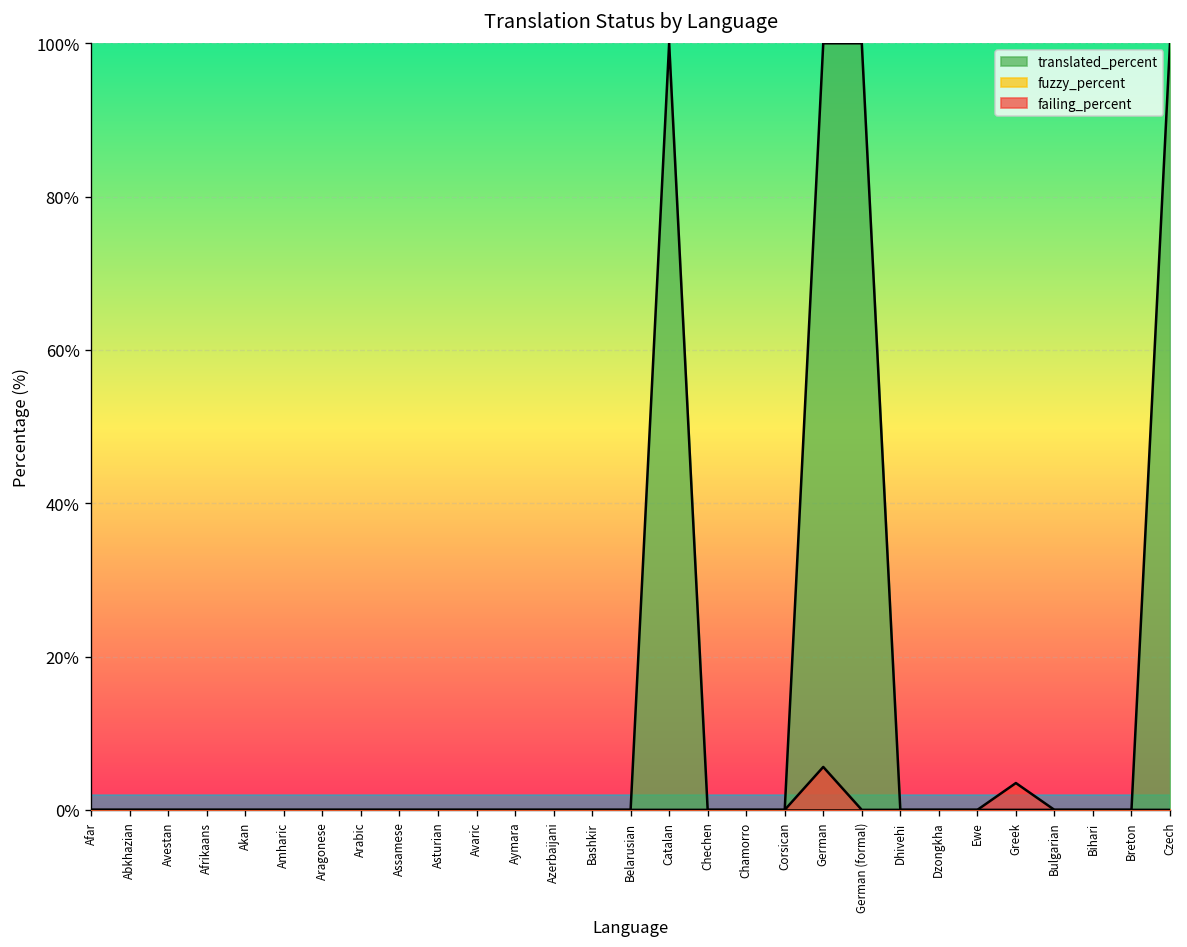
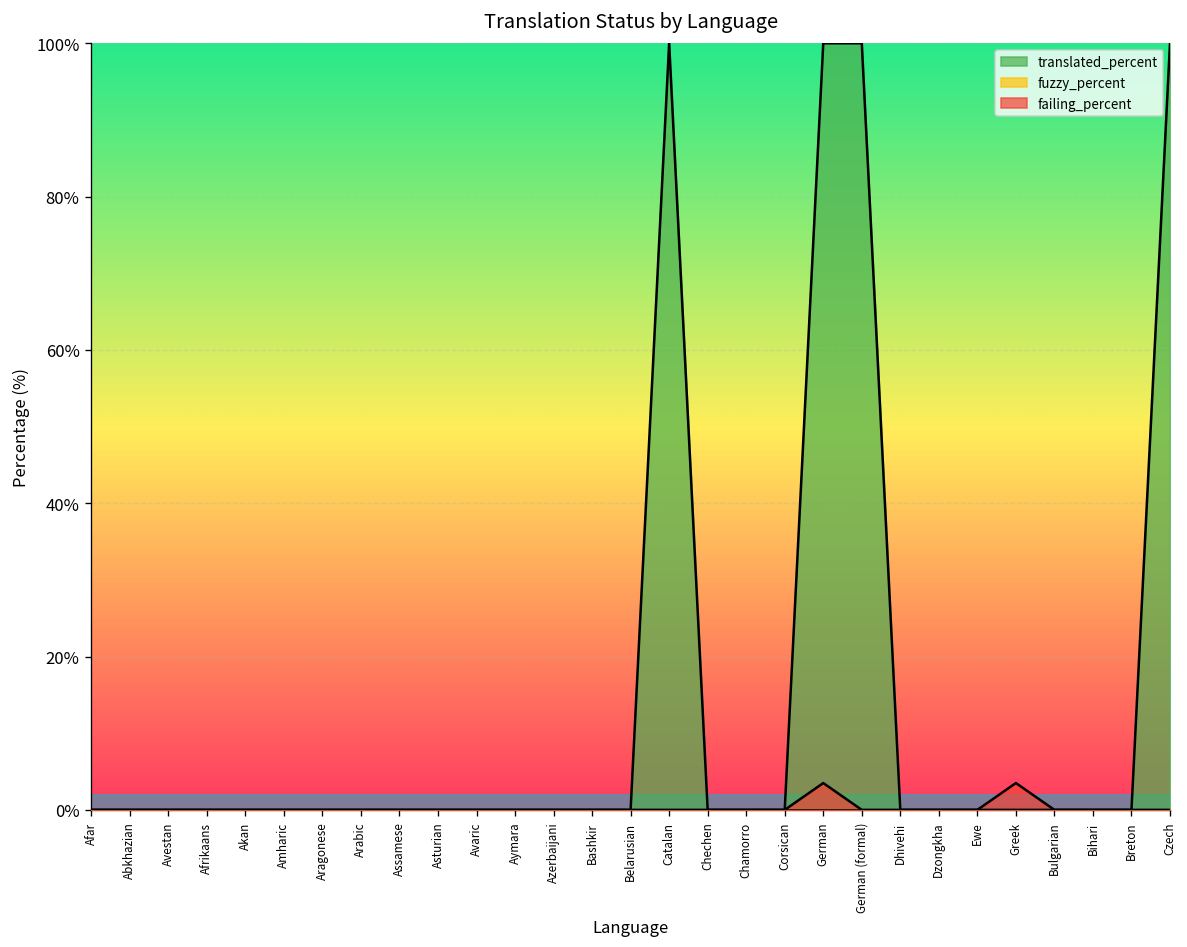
  {
    "translated_percent": {
      "Catalan": "100%",
      "German": "100%",
      "German (formal)": "100%",
      "Czech": "100%"
    },
    "failing_percent": {
-     "German": "6%",
+     "German": "4%",
      "Greek": "4%"
    }
  }
